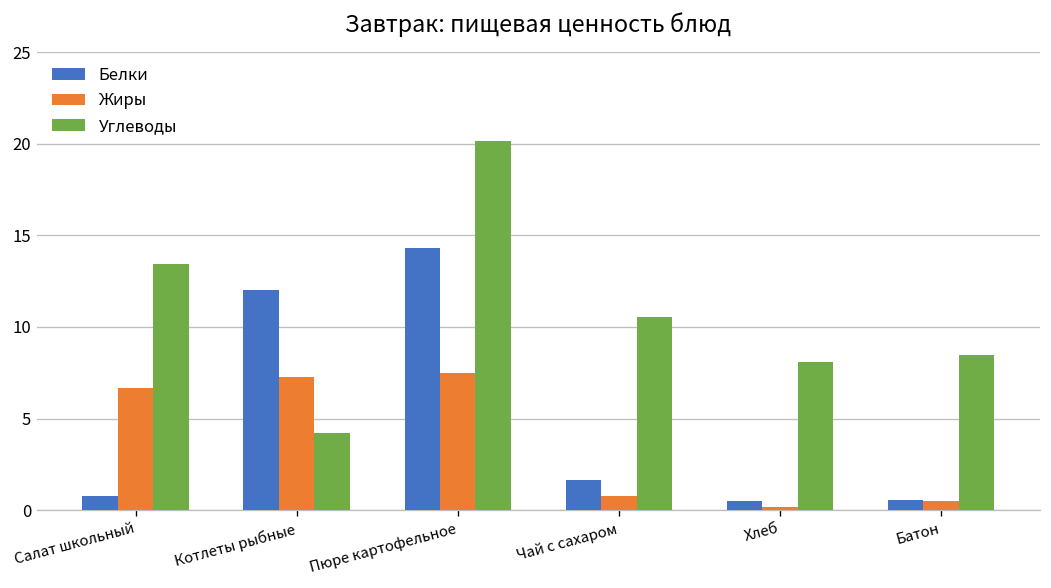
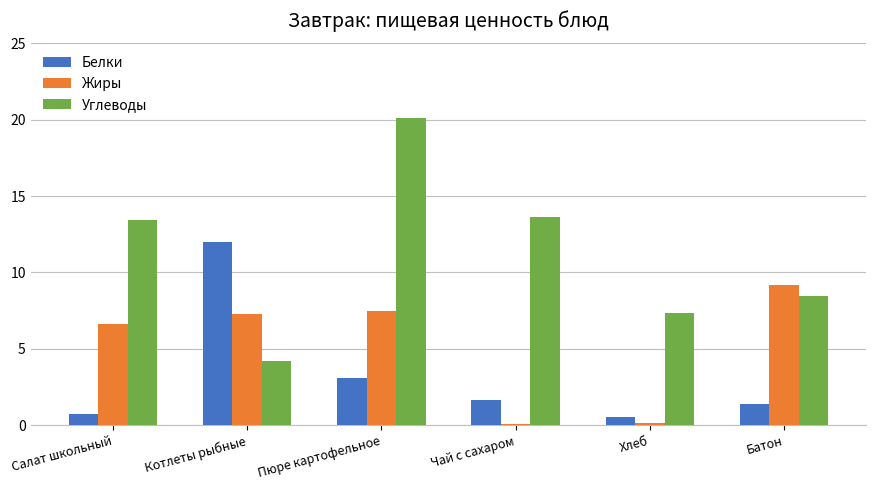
  {
    "Белки": {
      "Салат школьный": 0.8,
      "Котлеты рыбные": 12.0,
-     "Пюре картофельное": 14.3,
+     "Пюре картофельное": 3.1,
      "Чай с сахаром": 1.6,
      "Хлеб": 0.5,
-     "Батон": 0.6
+     "Батон": 1.4
    },
    "Жиры": {
      "Салат школьный": 6.6,
      "Котлеты рыбные": 7.3,
      "Пюре картофельное": 7.5,
-     "Чай с сахаром": 0.8,
-     "Батон": 0.5
+     "Чай с сахаром": 0.0,
+     "Батон": 9.2
    },
    "Углеводы": {
      "Салат школьный": 13.4,
      "Котлеты рыбные": 4.2,
      "Пюре картофельное": 20.1,
-     "Чай с сахаром": 10.5,
-     "Хлеб": 8.1,
+     "Чай с сахаром": 13.7,
+     "Хлеб": 7.3,
      "Батон": 8.5
    }
  }
